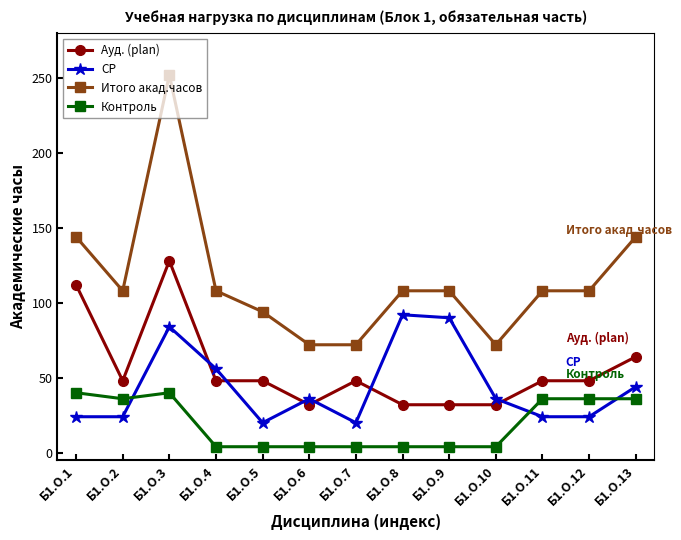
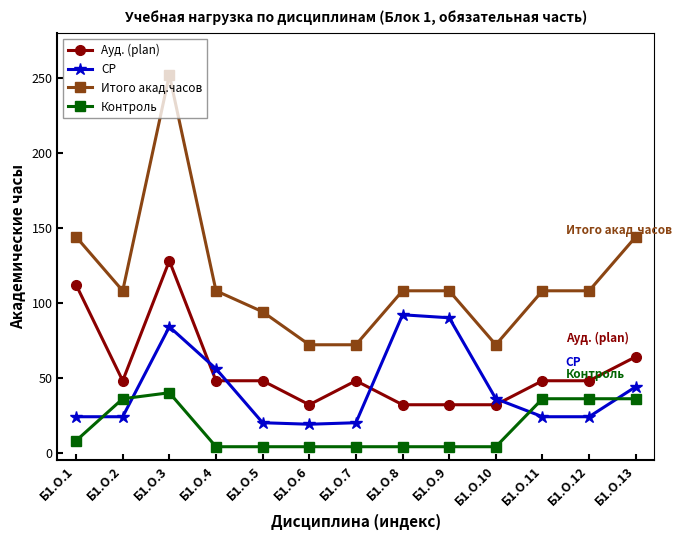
  {
    "Ауд. (plan)": {
      "Б1.О.1": 112,
      "Б1.О.2": 48,
      "Б1.О.3": 128,
      "Б1.О.4": 48,
      "Б1.О.5": 48,
      "Б1.О.6": 32,
      "Б1.О.7": 48,
      "Б1.О.8": 32,
      "Б1.О.9": 32,
      "Б1.О.10": 32,
      "Б1.О.11": 48,
      "Б1.О.12": 48,
      "Б1.О.13": 64
    },
    "СР": {
      "Б1.О.1": 24,
      "Б1.О.2": 24,
      "Б1.О.3": 84,
      "Б1.О.4": 56,
      "Б1.О.5": 20,
-     "Б1.О.6": 36,
+     "Б1.О.6": 19,
      "Б1.О.7": 20,
      "Б1.О.8": 92,
      "Б1.О.9": 90,
      "Б1.О.10": 36,
      "Б1.О.11": 24,
      "Б1.О.12": 24,
      "Б1.О.13": 44
    },
    "Итого акад.часов": {
      "Б1.О.1": 144,
      "Б1.О.2": 108,
      "Б1.О.4": 108,
      "Б1.О.5": 94,
      "Б1.О.6": 72,
      "Б1.О.7": 72,
      "Б1.О.8": 108,
      "Б1.О.9": 108,
      "Б1.О.10": 72,
      "Б1.О.11": 108,
      "Б1.О.12": 108,
      "Б1.О.13": 144
    },
    "Контроль": {
-     "Б1.О.1": 40,
+     "Б1.О.1": 8,
      "Б1.О.2": 36,
      "Б1.О.3": 40,
      "Б1.О.4": 4,
      "Б1.О.5": 4,
      "Б1.О.6": 4,
      "Б1.О.7": 4,
      "Б1.О.8": 4,
      "Б1.О.9": 4,
      "Б1.О.10": 4,
      "Б1.О.11": 36,
      "Б1.О.12": 36,
      "Б1.О.13": 36
    }
  }
